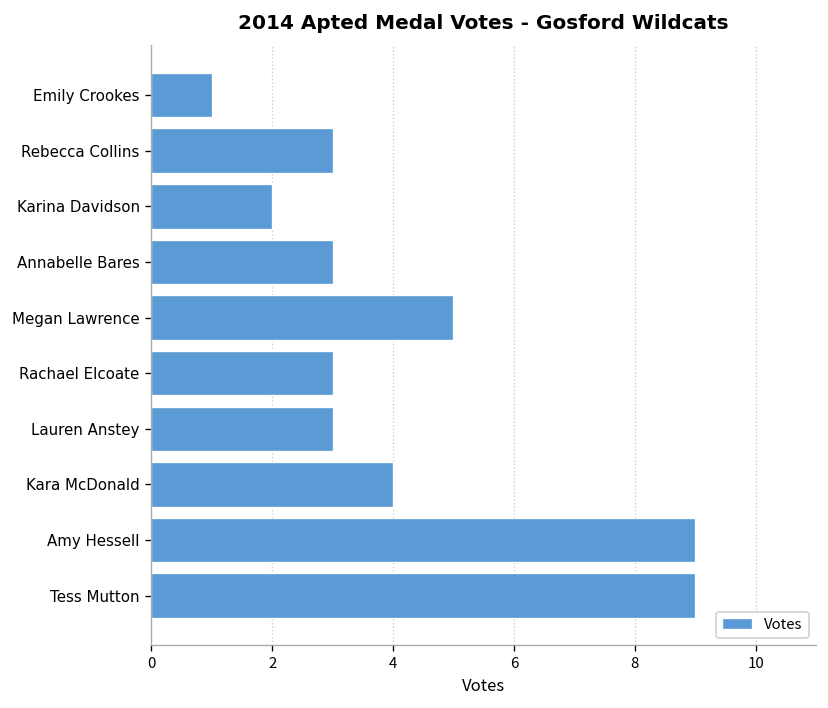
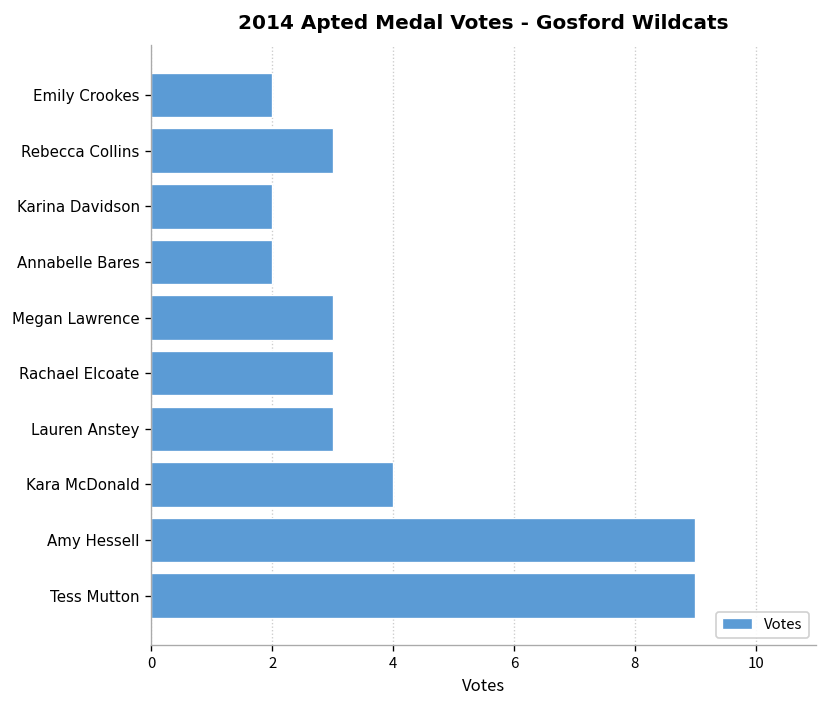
  {
-   "Emily Crookes": 1,
+   "Emily Crookes": 2,
    "Rebecca Collins": 3,
    "Karina Davidson": 2,
-   "Annabelle Bares": 3,
-   "Megan Lawrence": 5,
+   "Annabelle Bares": 2,
+   "Megan Lawrence": 3,
    "Rachael Elcoate": 3,
    "Lauren Anstey": 3,
    "Kara McDonald": 4,
    "Amy Hessell": 9,
    "Tess Mutton": 9
  }
